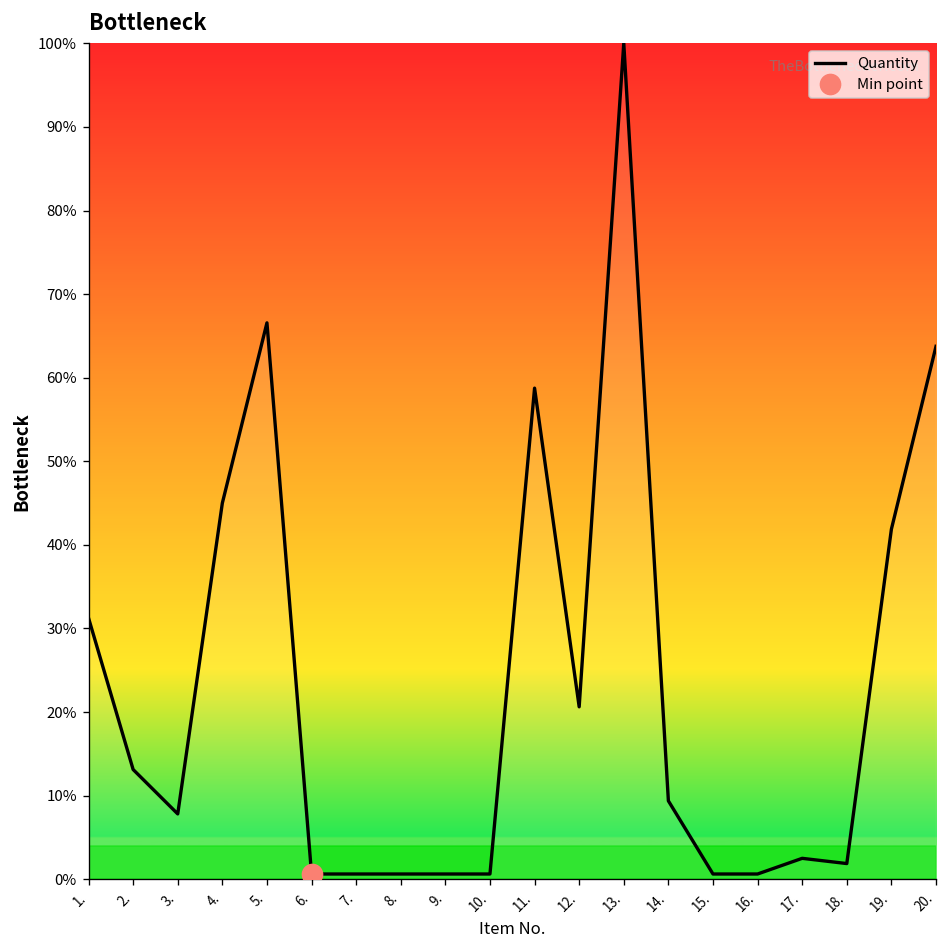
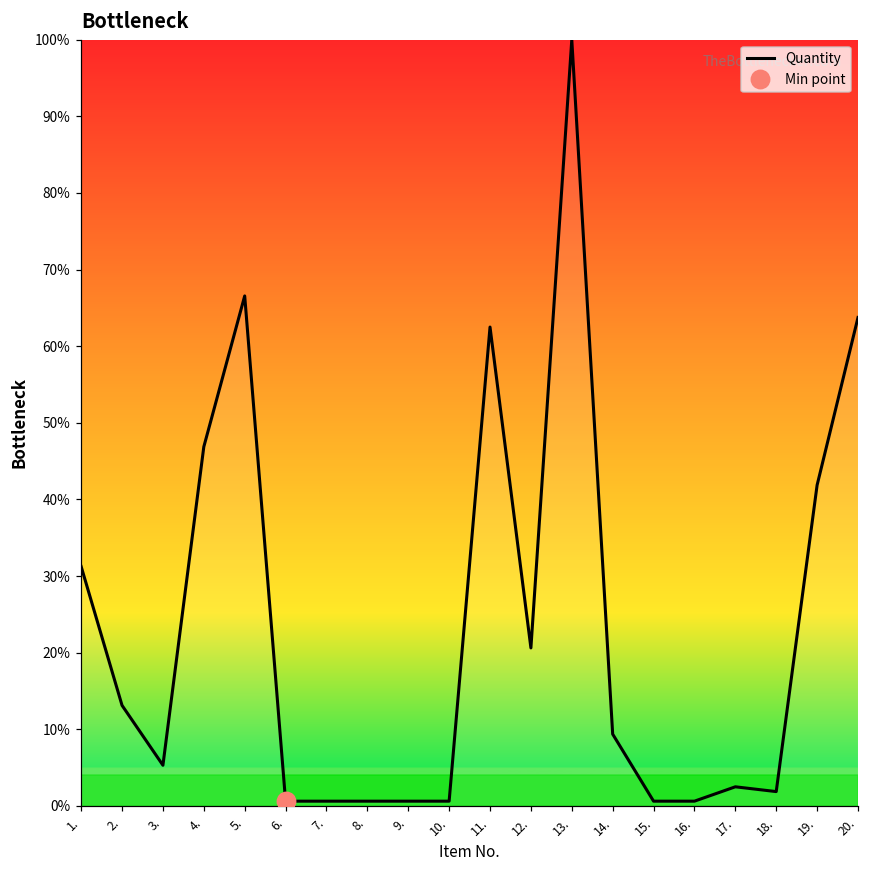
  {
    "Quantity": {
      "1.": "31%",
      "2.": "13%",
-     "3.": "8%",
-     "4.": "45%",
+     "3.": "5%",
+     "4.": "47%",
      "5.": "67%",
-     "11.": "59%",
+     "11.": "63%",
      "12.": "21%",
      "13.": "100%",
      "14.": "9%",
      "19.": "42%",
      "20.": "64%"
    }
  }
